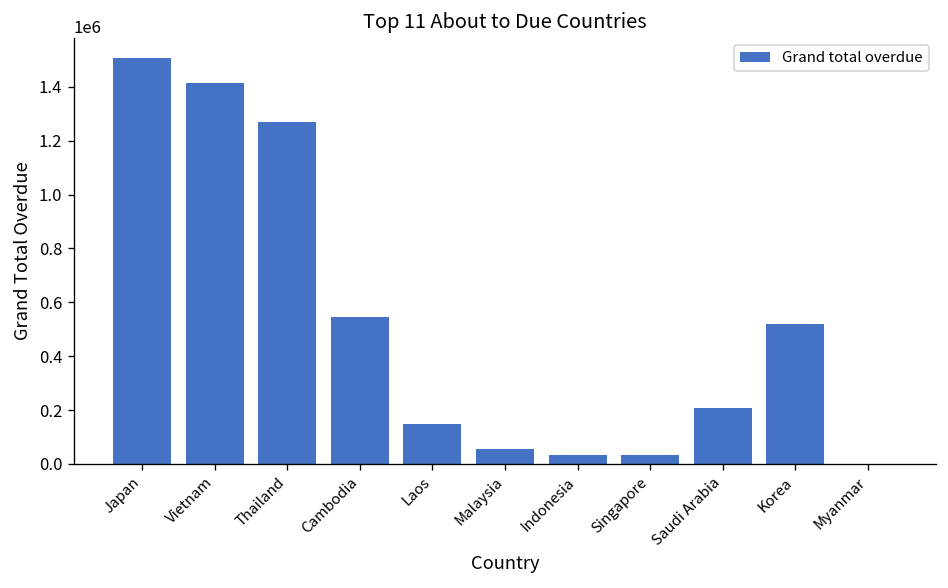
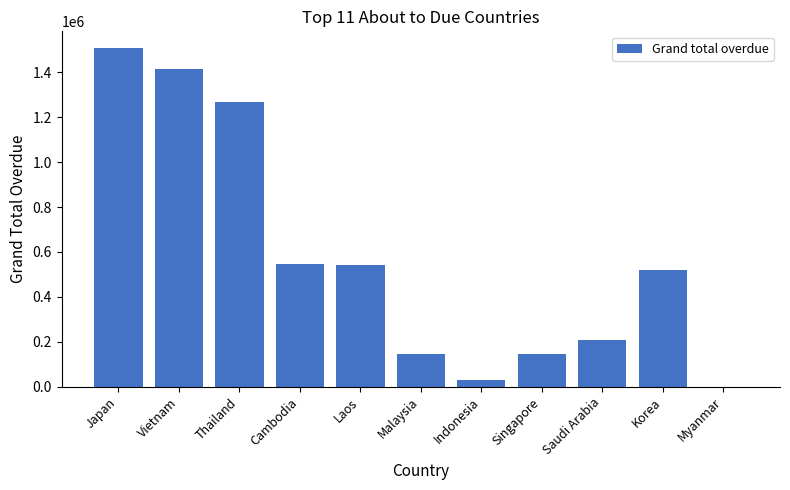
  {
    "Japan": 1510000,
    "Vietnam": 1420000,
    "Thailand": 1270000,
    "Cambodia": 550000,
-   "Laos": 150000,
-   "Malaysia": 50000,
+   "Laos": 540000,
+   "Malaysia": 150000,
    "Indonesia": 30000,
-   "Singapore": 30000,
+   "Singapore": 140000,
    "Saudi Arabia": 210000,
    "Korea": 520000,
    "Myanmar": 0
  }
